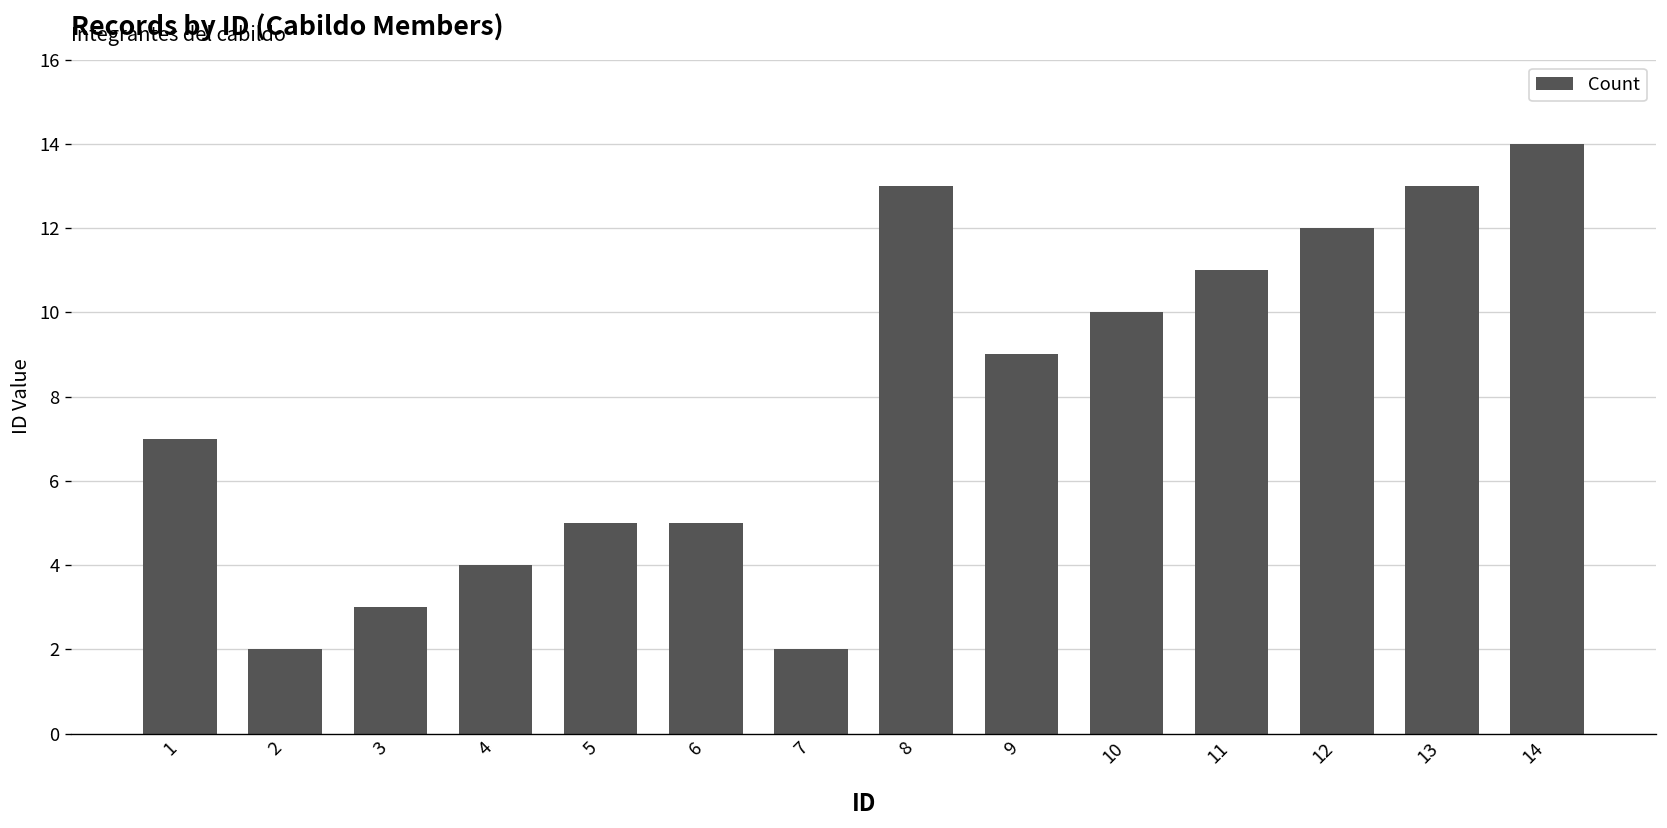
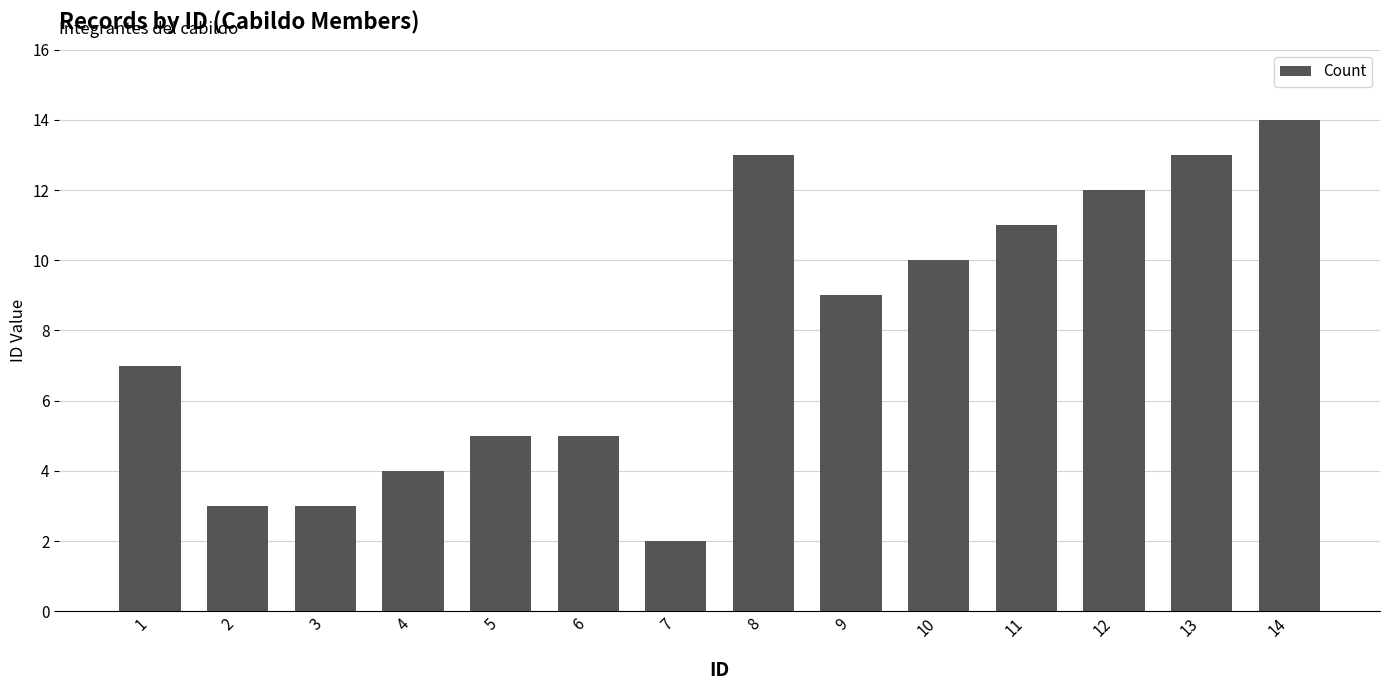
  {
    "1": 7,
-   "2": 2,
+   "2": 3,
    "3": 3,
    "4": 4,
    "5": 5,
    "6": 5,
    "7": 2,
    "8": 13,
    "9": 9,
    "10": 10,
    "11": 11,
    "12": 12,
    "13": 13,
    "14": 14
  }
